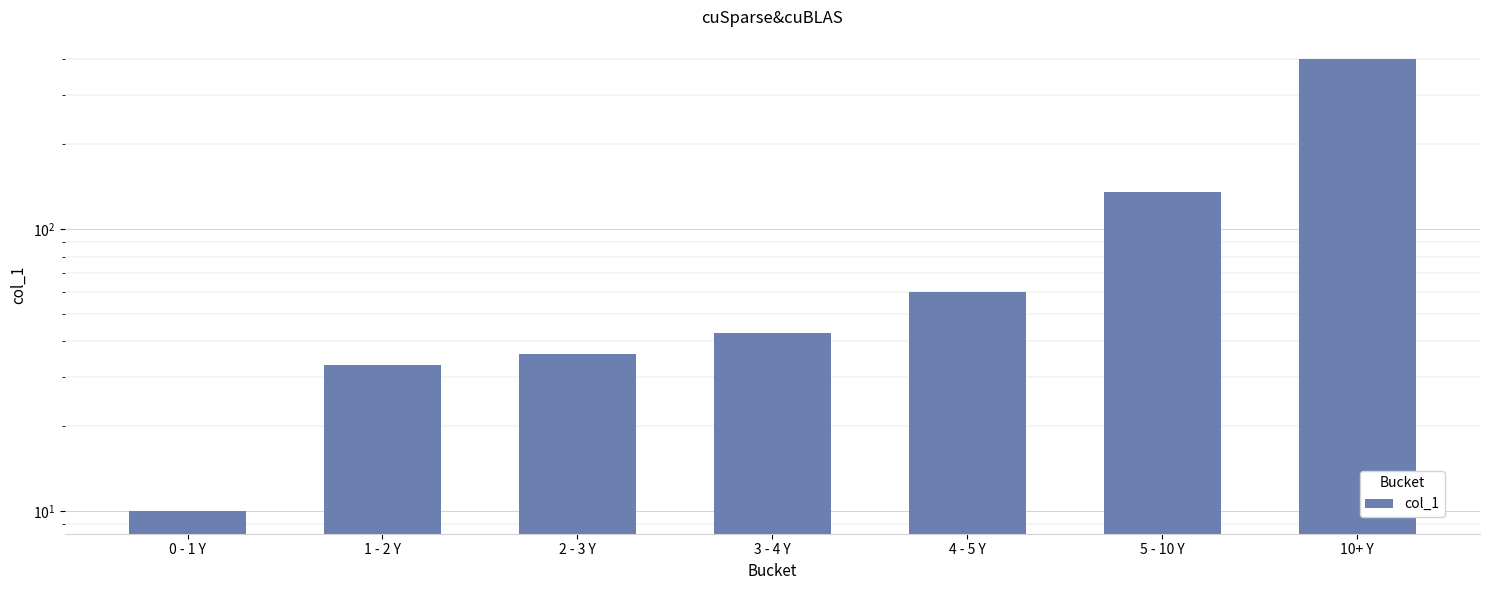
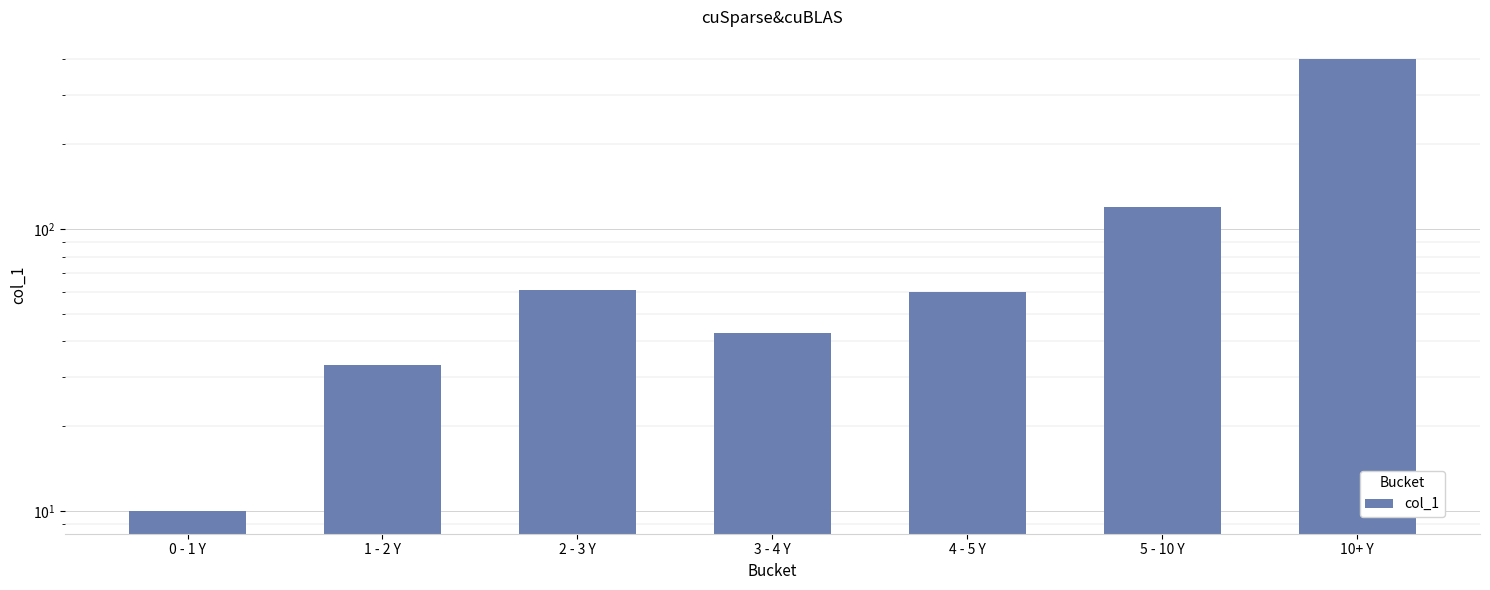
  {
    "0 - 1 Y": 10,
    "1 - 2 Y": 33,
-   "2 - 3 Y": 36,
+   "2 - 3 Y": 61,
    "3 - 4 Y": 43,
    "4 - 5 Y": 60,
-   "5 - 10 Y": 140,
+   "5 - 10 Y": 120,
    "10+ Y": 400
  }
